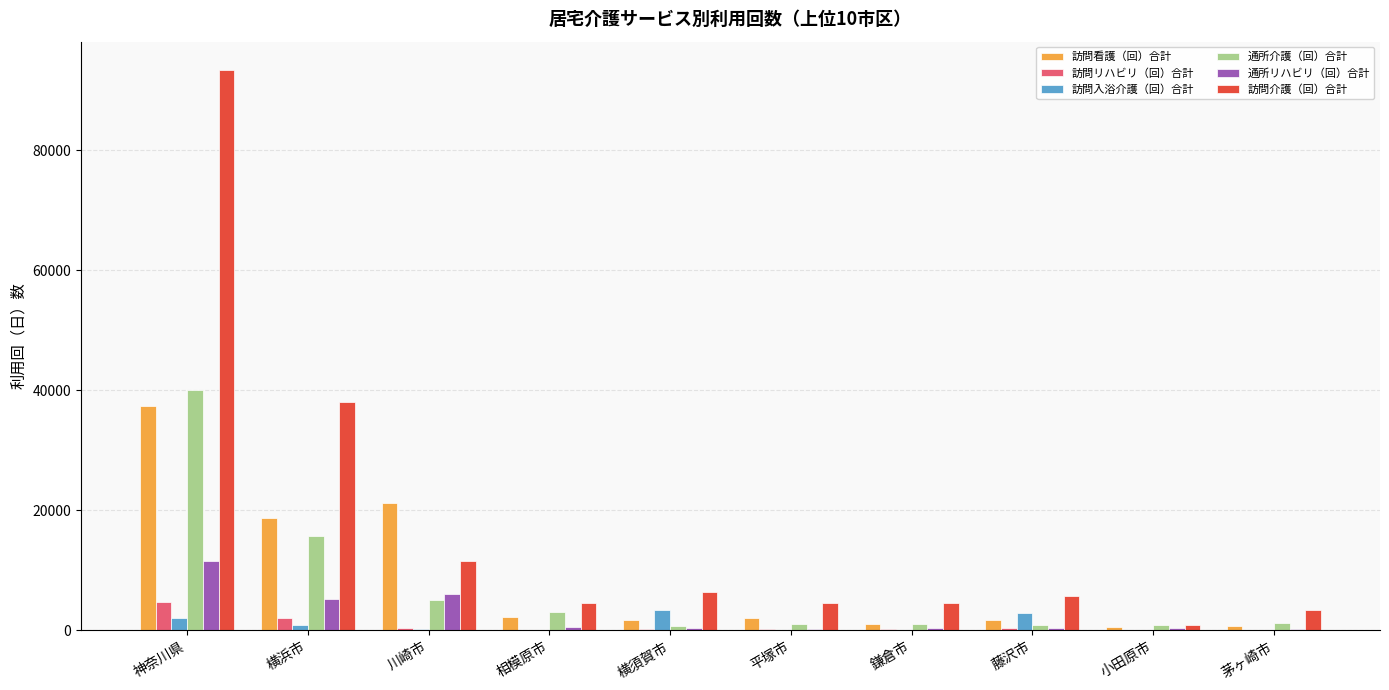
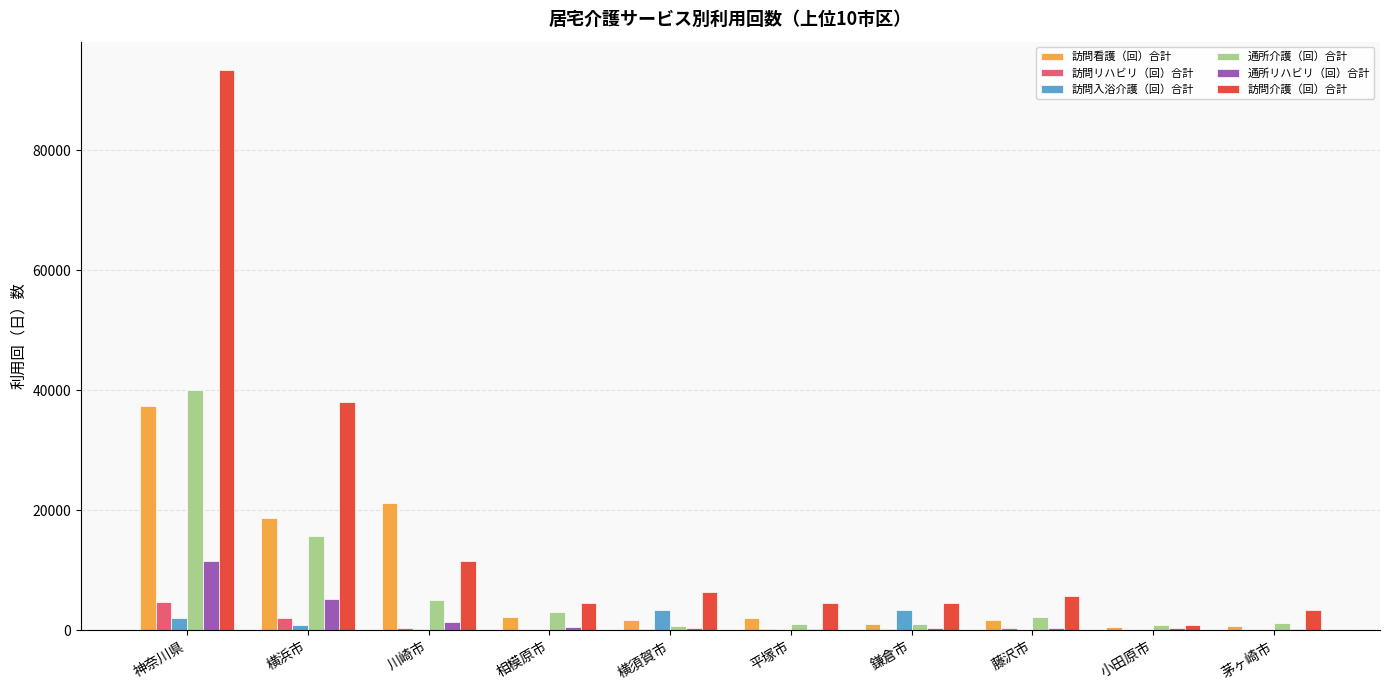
  {
    "訪問看護（回）合計": {
      "神奈川県": 37000,
      "横浜市": 19000,
      "川崎市": 21000,
      "相模原市": 2000,
      "横須賀市": 2000,
      "平塚市": 2000,
      "鎌倉市": 1000,
      "藤沢市": 2000,
      "小田原市": 1000,
      "茅ヶ崎市": 1000
    },
    "訪問入浴介護（回）合計": {
      "神奈川県": 2000,
      "横浜市": 1000,
      "横須賀市": 3000,
-     "鎌倉市": 0,
-     "藤沢市": 3000
+     "鎌倉市": 3000,
+     "藤沢市": 0
    },
    "通所介護（回）合計": {
      "神奈川県": 40000,
      "横浜市": 16000,
      "川崎市": 5000,
      "相模原市": 3000,
      "横須賀市": 1000,
      "平塚市": 1000,
      "鎌倉市": 1000,
-     "藤沢市": 1000,
+     "藤沢市": 2000,
      "小田原市": 1000,
      "茅ヶ崎市": 1000
    },
    "通所リハビリ（回）合計": {
      "神奈川県": 12000,
      "横浜市": 5000,
-     "川崎市": 6000,
+     "川崎市": 1000,
      "相模原市": 1000,
      "横須賀市": 0
    }
  }
